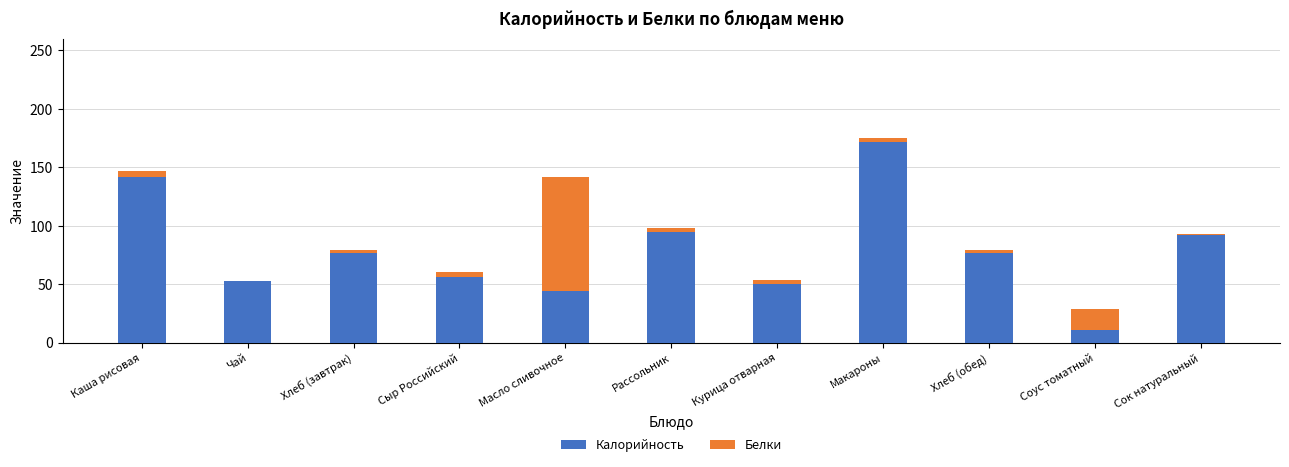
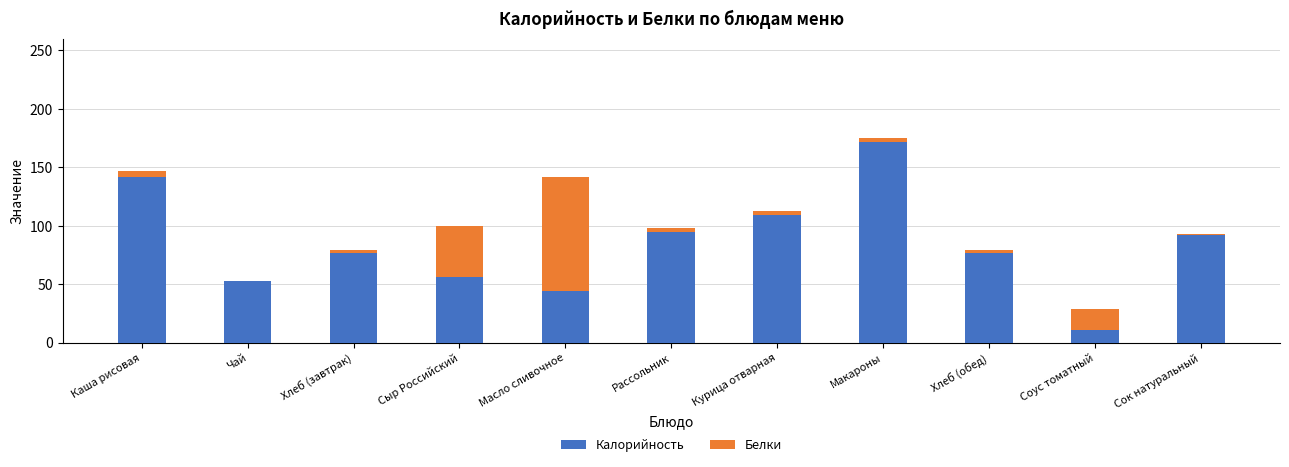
  {
    "Калорийность": {
      "Каша рисовая": 142,
      "Чай": 53,
      "Хлеб (завтрак)": 77,
      "Сыр Российский": 56,
      "Масло сливочное": 44,
      "Рассольник": 95,
-     "Курица отварная": 50,
+     "Курица отварная": 109,
      "Макароны": 172,
      "Хлеб (обед)": 77,
      "Соус томатный": 11,
      "Сок натуральный": 92
    },
    "Белки": {
      "Каша рисовая": 6,
      "Хлеб (завтрак)": 3,
-     "Сыр Российский": 5,
+     "Сыр Российский": 44,
      "Масло сливочное": 97,
      "Рассольник": 3,
      "Курица отварная": 4,
      "Макароны": 3,
      "Хлеб (обед)": 3,
      "Соус томатный": 18
    }
  }
